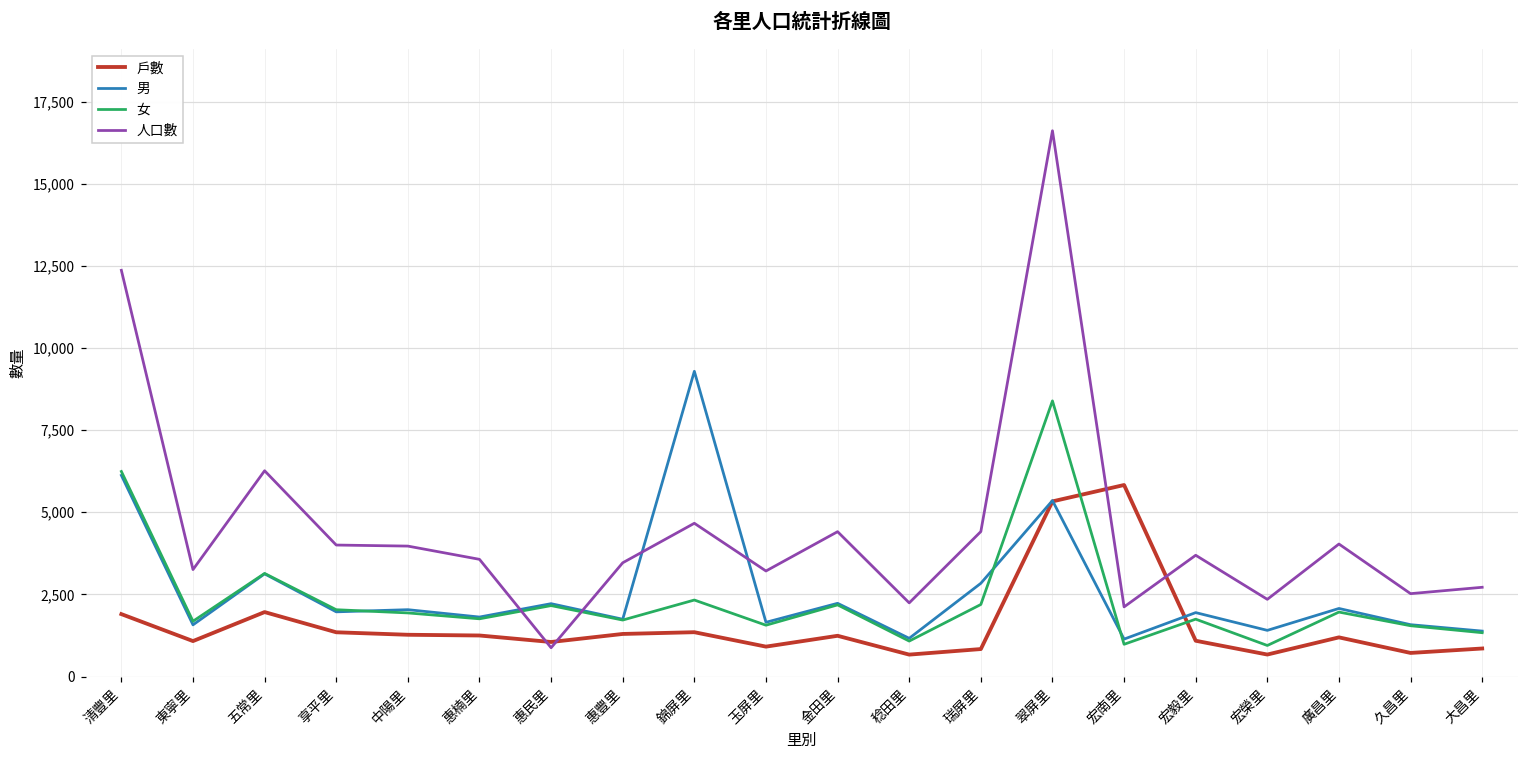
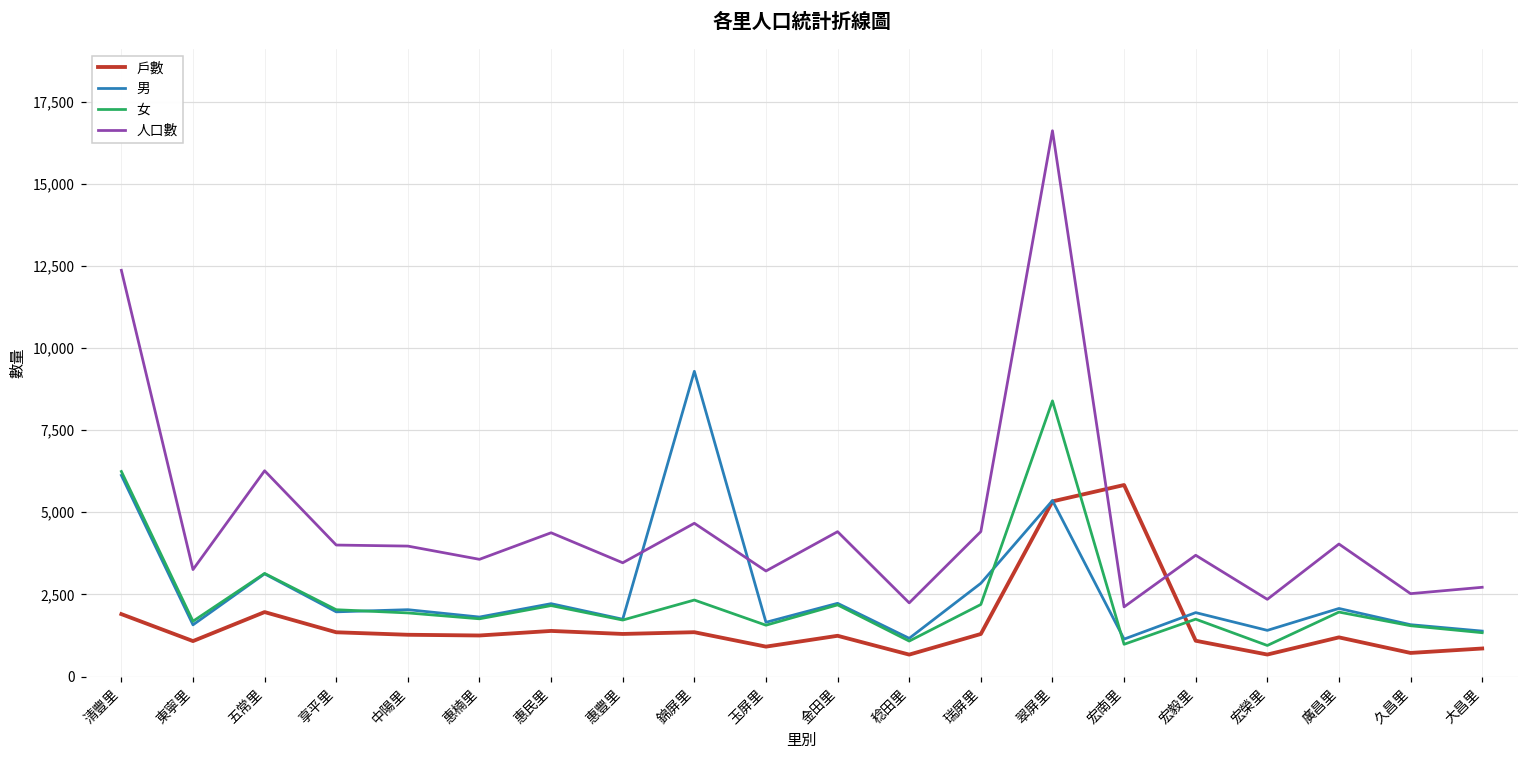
  {
    "戶數": {
      "清豐里": "1,900",
      "東寧里": "1,100",
      "五常里": "2,000",
      "享平里": "1,300",
      "中陽里": "1,300",
      "惠楠里": "1,200",
-     "惠民里": "1,100",
+     "惠民里": "1,400",
      "惠豐里": "1,300",
      "錦屏里": "1,300",
      "玉屏里": "900",
      "金田里": "1,200",
      "稔田里": "700",
-     "瑞屏里": "800",
+     "瑞屏里": "1,300",
      "宏南里": "5,800",
      "宏毅里": "1,100",
      "宏榮里": "700",
      "廣昌里": "1,200",
      "久昌里": "700",
      "大昌里": "900"
    },
    "男": {
      "清豐里": "6,100",
      "東寧里": "1,600",
      "中陽里": "2,000",
      "錦屏里": "9,300",
      "玉屏里": "1,700",
      "瑞屏里": "2,800",
      "宏南里": "1,100",
      "宏毅里": "1,900",
      "宏榮里": "1,400",
      "廣昌里": "2,100"
    },
    "女": {
      "清豐里": "6,200",
      "東寧里": "1,700",
      "中陽里": "1,900",
      "錦屏里": "2,300",
      "玉屏里": "1,600",
      "瑞屏里": "2,200",
      "翠屏里": "8,400",
      "宏南里": "1,000",
      "宏毅里": "1,700",
      "宏榮里": "900",
      "廣昌里": "2,000"
    },
    "人口數": {
      "清豐里": "12,400",
      "東寧里": "3,300",
      "五常里": "6,300",
      "享平里": "4,000",
      "中陽里": "4,000",
      "惠楠里": "3,600",
-     "惠民里": "900",
+     "惠民里": "4,400",
      "惠豐里": "3,500",
      "錦屏里": "4,700",
      "玉屏里": "3,200",
      "金田里": "4,400",
      "稔田里": "2,200",
      "瑞屏里": "4,400",
      "翠屏里": "16,600",
      "宏南里": "2,100",
      "宏毅里": "3,700",
      "宏榮里": "2,400",
      "廣昌里": "4,000",
      "久昌里": "2,500",
      "大昌里": "2,700"
    }
  }
